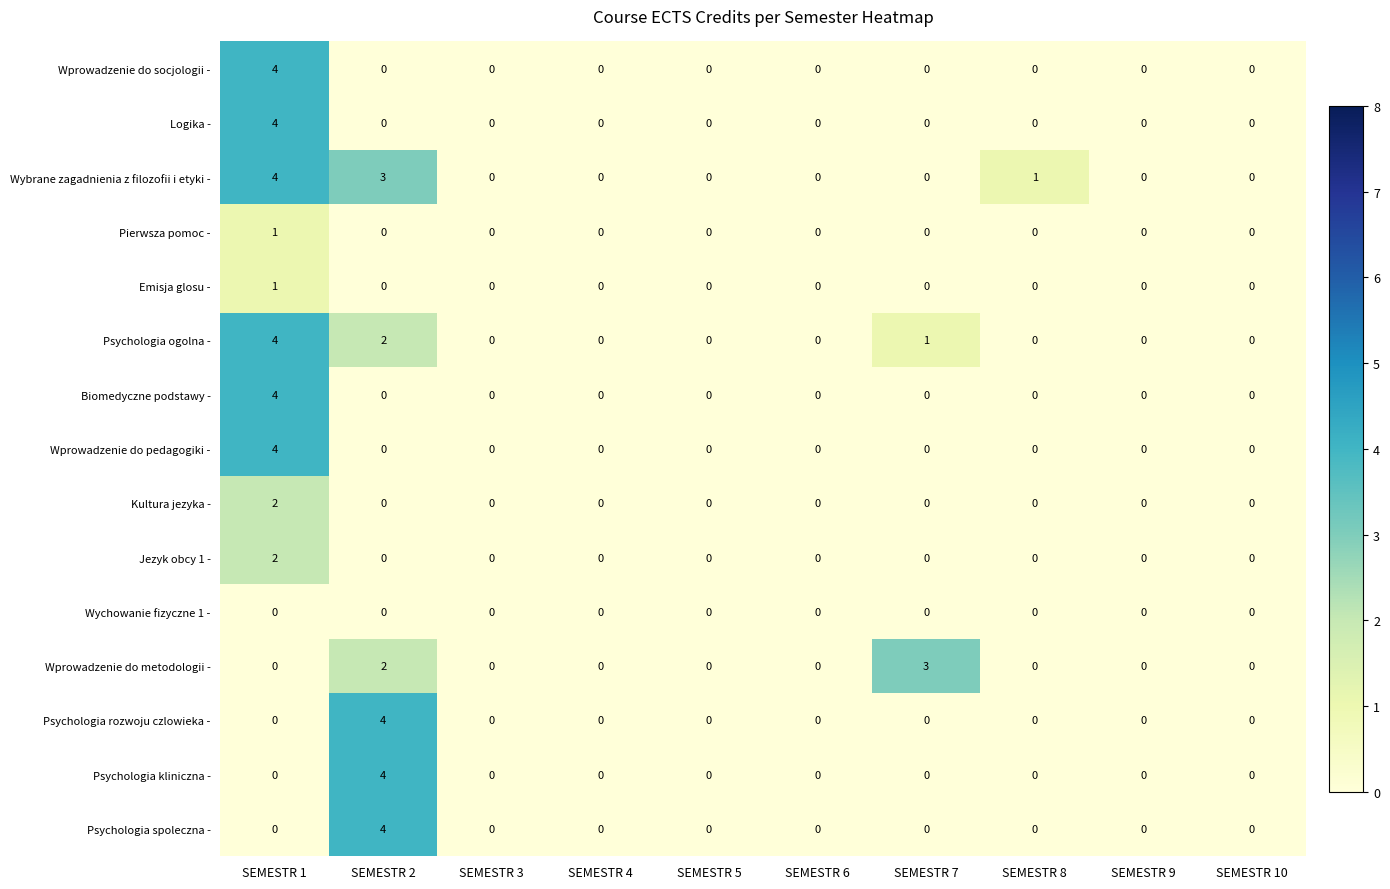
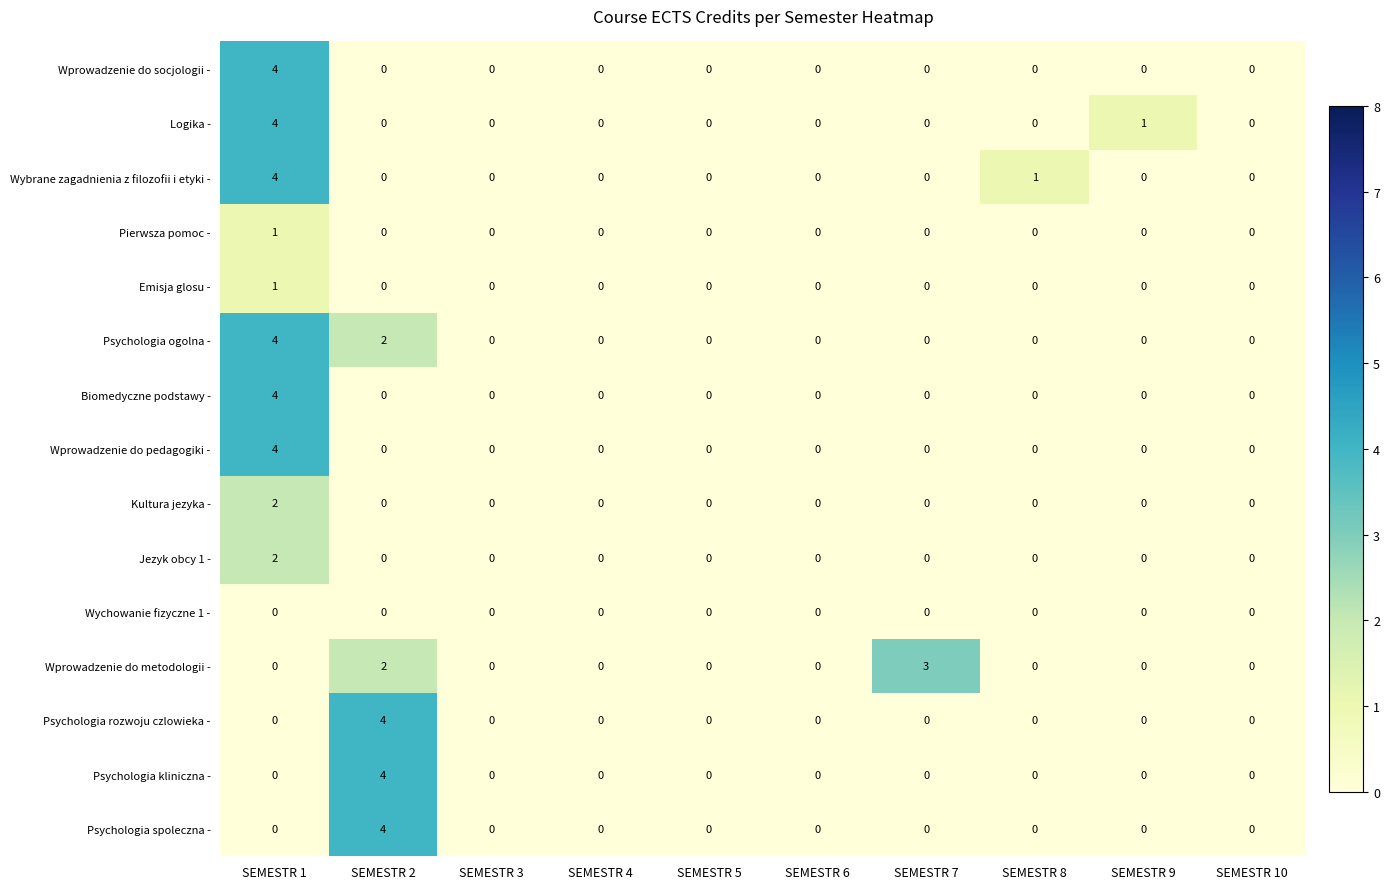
  {
    "Wprowadzenie do socjologii -": {
      "SEMESTR 1": 4,
      "SEMESTR 2": 0,
      "SEMESTR 3": 0,
      "SEMESTR 4": 0,
      "SEMESTR 5": 0,
      "SEMESTR 6": 0,
      "SEMESTR 7": 0,
      "SEMESTR 8": 0,
      "SEMESTR 9": 0,
      "SEMESTR 10": 0
    },
    "Logika -": {
      "SEMESTR 1": 4,
      "SEMESTR 2": 0,
      "SEMESTR 3": 0,
      "SEMESTR 4": 0,
      "SEMESTR 5": 0,
      "SEMESTR 6": 0,
      "SEMESTR 7": 0,
      "SEMESTR 8": 0,
-     "SEMESTR 9": 0,
+     "SEMESTR 9": 1,
      "SEMESTR 10": 0
    },
    "Wybrane zagadnienia z filozofii i etyki -": {
      "SEMESTR 1": 4,
-     "SEMESTR 2": 3,
+     "SEMESTR 2": 0,
      "SEMESTR 3": 0,
      "SEMESTR 4": 0,
      "SEMESTR 5": 0,
      "SEMESTR 6": 0,
      "SEMESTR 7": 0,
      "SEMESTR 8": 1,
      "SEMESTR 9": 0,
      "SEMESTR 10": 0
    },
    "Pierwsza pomoc -": {
      "SEMESTR 1": 1,
      "SEMESTR 2": 0,
      "SEMESTR 3": 0,
      "SEMESTR 4": 0,
      "SEMESTR 5": 0,
      "SEMESTR 6": 0,
      "SEMESTR 7": 0,
      "SEMESTR 8": 0,
      "SEMESTR 9": 0,
      "SEMESTR 10": 0
    },
    "Emisja glosu -": {
      "SEMESTR 1": 1,
      "SEMESTR 2": 0,
      "SEMESTR 3": 0,
      "SEMESTR 4": 0,
      "SEMESTR 5": 0,
      "SEMESTR 6": 0,
      "SEMESTR 7": 0,
      "SEMESTR 8": 0,
      "SEMESTR 9": 0,
      "SEMESTR 10": 0
    },
    "Psychologia ogolna -": {
      "SEMESTR 1": 4,
      "SEMESTR 2": 2,
      "SEMESTR 3": 0,
      "SEMESTR 4": 0,
      "SEMESTR 5": 0,
      "SEMESTR 6": 0,
-     "SEMESTR 7": 1,
+     "SEMESTR 7": 0,
      "SEMESTR 8": 0,
      "SEMESTR 9": 0,
      "SEMESTR 10": 0
    },
    "Biomedyczne podstawy -": {
      "SEMESTR 1": 4,
      "SEMESTR 2": 0,
      "SEMESTR 3": 0,
      "SEMESTR 4": 0,
      "SEMESTR 5": 0,
      "SEMESTR 6": 0,
      "SEMESTR 7": 0,
      "SEMESTR 8": 0,
      "SEMESTR 9": 0,
      "SEMESTR 10": 0
    },
    "Wprowadzenie do pedagogiki -": {
      "SEMESTR 1": 4,
      "SEMESTR 2": 0,
      "SEMESTR 3": 0,
      "SEMESTR 4": 0,
      "SEMESTR 5": 0,
      "SEMESTR 6": 0,
      "SEMESTR 7": 0,
      "SEMESTR 8": 0,
      "SEMESTR 9": 0,
      "SEMESTR 10": 0
    },
    "Kultura jezyka -": {
      "SEMESTR 1": 2,
      "SEMESTR 2": 0,
      "SEMESTR 3": 0,
      "SEMESTR 4": 0,
      "SEMESTR 5": 0,
      "SEMESTR 6": 0,
      "SEMESTR 7": 0,
      "SEMESTR 8": 0,
      "SEMESTR 9": 0,
      "SEMESTR 10": 0
    },
    "Jezyk obcy 1 -": {
      "SEMESTR 1": 2,
      "SEMESTR 2": 0,
      "SEMESTR 3": 0,
      "SEMESTR 4": 0,
      "SEMESTR 5": 0,
      "SEMESTR 6": 0,
      "SEMESTR 7": 0,
      "SEMESTR 8": 0,
      "SEMESTR 9": 0,
      "SEMESTR 10": 0
    },
    "Wychowanie fizyczne 1 -": {
      "SEMESTR 1": 0,
      "SEMESTR 2": 0,
      "SEMESTR 3": 0,
      "SEMESTR 4": 0,
      "SEMESTR 5": 0,
      "SEMESTR 6": 0,
      "SEMESTR 7": 0,
      "SEMESTR 8": 0,
      "SEMESTR 9": 0,
      "SEMESTR 10": 0
    },
    "Wprowadzenie do metodologii -": {
      "SEMESTR 1": 0,
      "SEMESTR 2": 2,
      "SEMESTR 3": 0,
      "SEMESTR 4": 0,
      "SEMESTR 5": 0,
      "SEMESTR 6": 0,
      "SEMESTR 7": 3,
      "SEMESTR 8": 0,
      "SEMESTR 9": 0,
      "SEMESTR 10": 0
    },
    "Psychologia rozwoju czlowieka -": {
      "SEMESTR 1": 0,
      "SEMESTR 2": 4,
      "SEMESTR 3": 0,
      "SEMESTR 4": 0,
      "SEMESTR 5": 0,
      "SEMESTR 6": 0,
      "SEMESTR 7": 0,
      "SEMESTR 8": 0,
      "SEMESTR 9": 0,
      "SEMESTR 10": 0
    },
    "Psychologia kliniczna -": {
      "SEMESTR 1": 0,
      "SEMESTR 2": 4,
      "SEMESTR 3": 0,
      "SEMESTR 4": 0,
      "SEMESTR 5": 0,
      "SEMESTR 6": 0,
      "SEMESTR 7": 0,
      "SEMESTR 8": 0,
      "SEMESTR 9": 0,
      "SEMESTR 10": 0
    },
    "Psychologia spoleczna -": {
      "SEMESTR 1": 0,
      "SEMESTR 2": 4,
      "SEMESTR 3": 0,
      "SEMESTR 4": 0,
      "SEMESTR 5": 0,
      "SEMESTR 6": 0,
      "SEMESTR 7": 0,
      "SEMESTR 8": 0,
      "SEMESTR 9": 0,
      "SEMESTR 10": 0
    }
  }
